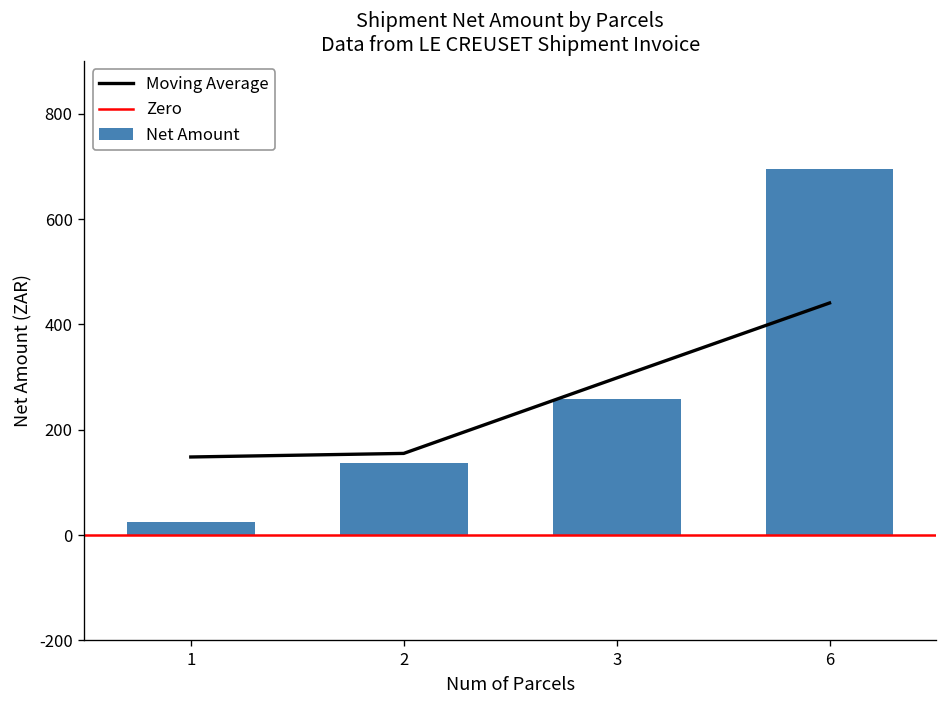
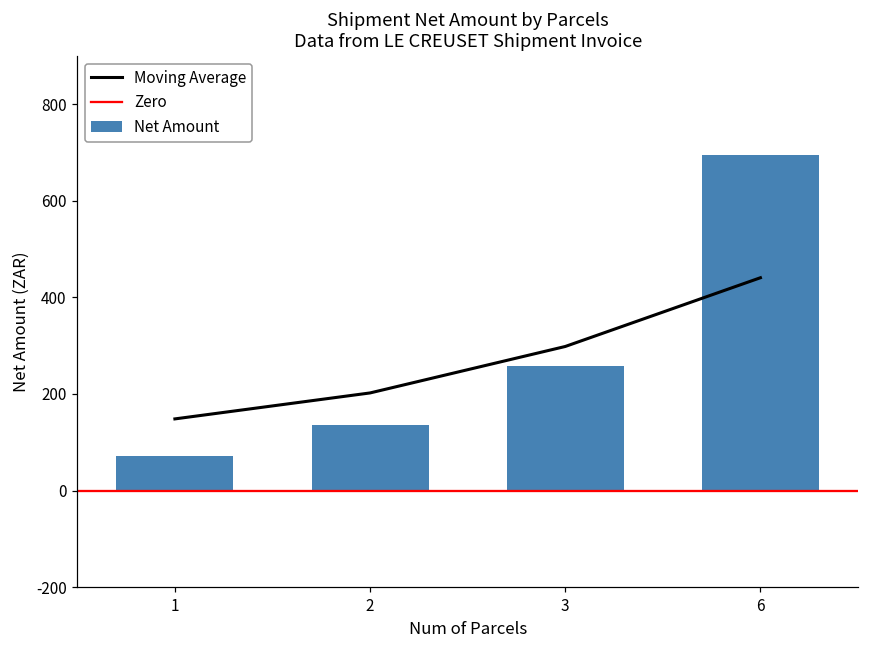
  {
    "Net Amount": {
-     "1": 30,
+     "1": 70,
      "2": 140,
      "3": 260,
      "6": 700
    },
    "Moving Average": {
      "1": 150,
-     "2": 160,
+     "2": 200,
      "3": 300,
      "6": 440
    }
  }
